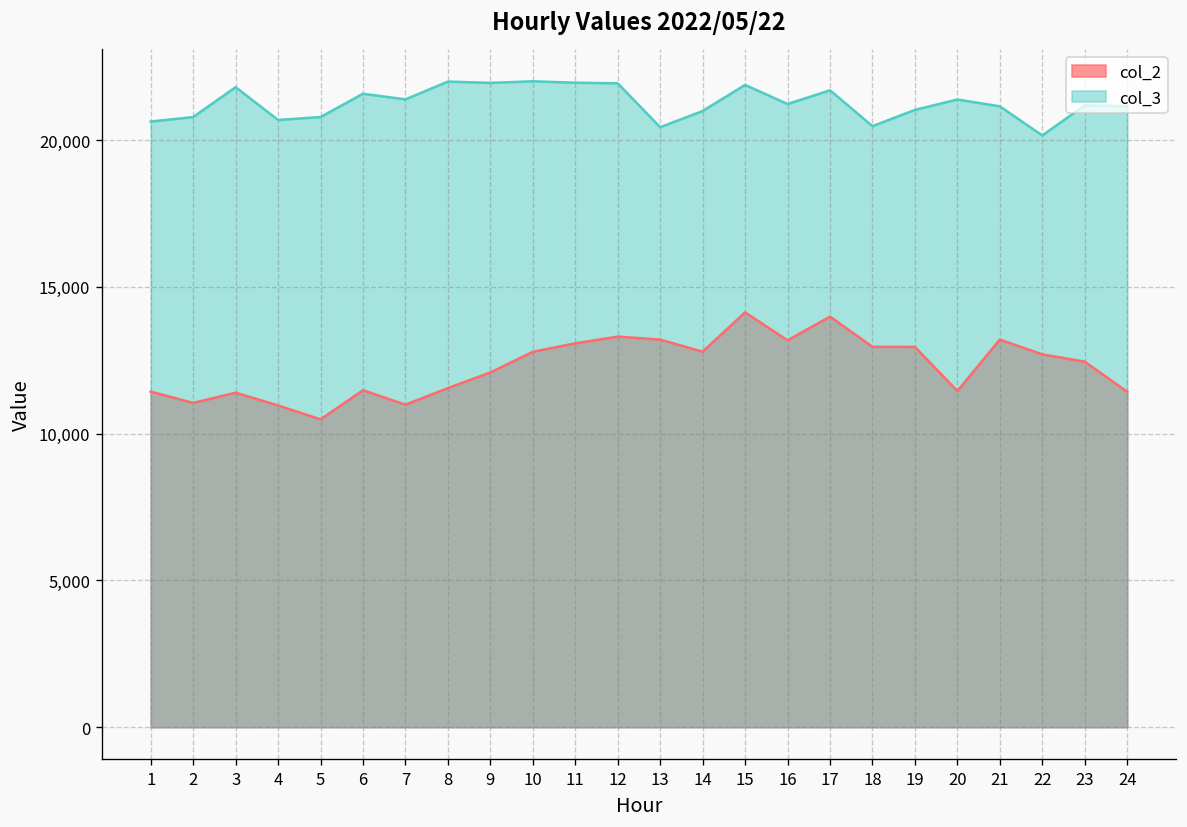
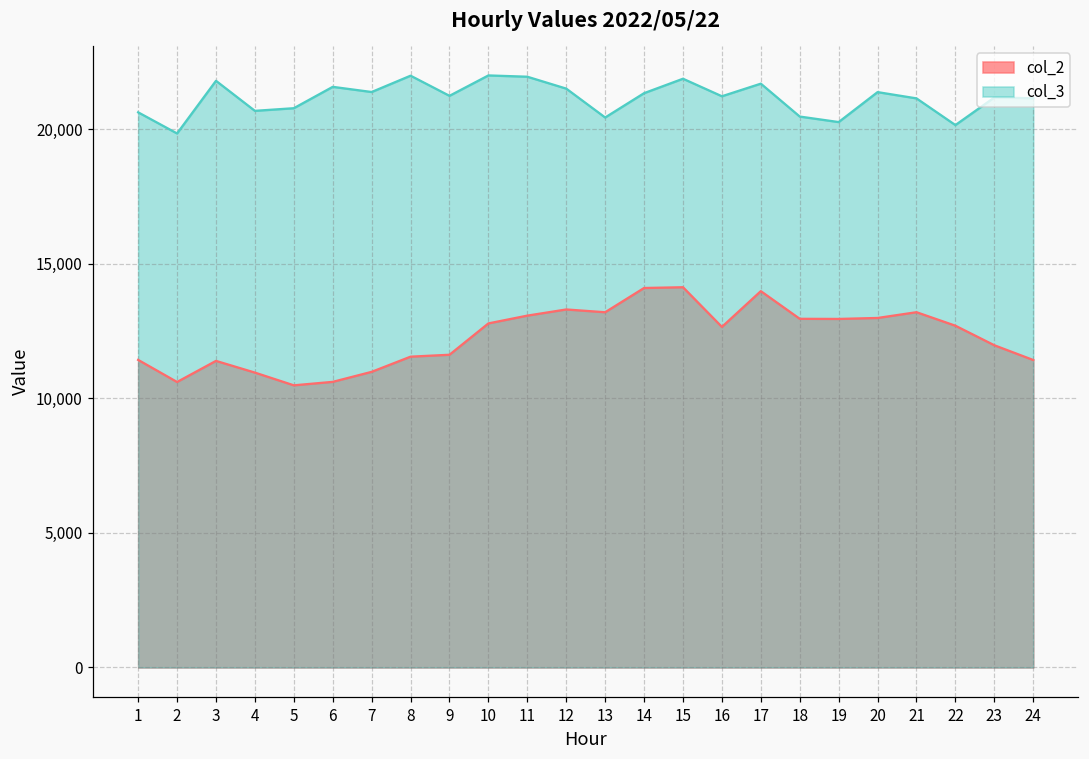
  {
    "col_2": {
      "1": "11,400",
-     "2": "11,000",
+     "2": "10,600",
      "3": "11,400",
      "4": "11,000",
      "5": "10,500",
-     "6": "11,500",
+     "6": "10,600",
      "7": "11,000",
      "8": "11,600",
-     "9": "12,100",
+     "9": "11,600",
      "10": "12,800",
      "11": "13,100",
      "12": "13,300",
      "13": "13,200",
-     "14": "12,800",
+     "14": "14,100",
      "15": "14,100",
-     "16": "13,200",
+     "16": "12,700",
      "17": "14,000",
      "18": "13,000",
      "19": "13,000",
-     "20": "11,400",
+     "20": "13,000",
      "21": "13,200",
      "22": "12,700",
-     "23": "12,400",
+     "23": "12,000",
      "24": "11,400"
    },
    "col_3": {
      "1": "20,600",
-     "2": "20,800",
+     "2": "19,800",
      "3": "21,800",
      "4": "20,700",
      "5": "20,800",
      "6": "21,600",
      "7": "21,400",
      "8": "22,000",
-     "9": "21,900",
+     "9": "21,200",
      "10": "22,000",
      "11": "22,000",
-     "12": "21,900",
+     "12": "21,500",
      "13": "20,400",
-     "14": "21,000",
+     "14": "21,300",
      "15": "21,900",
      "16": "21,200",
      "17": "21,700",
      "18": "20,500",
-     "19": "21,000",
+     "19": "20,300",
      "20": "21,400",
      "21": "21,100",
      "22": "20,200"
    }
  }
